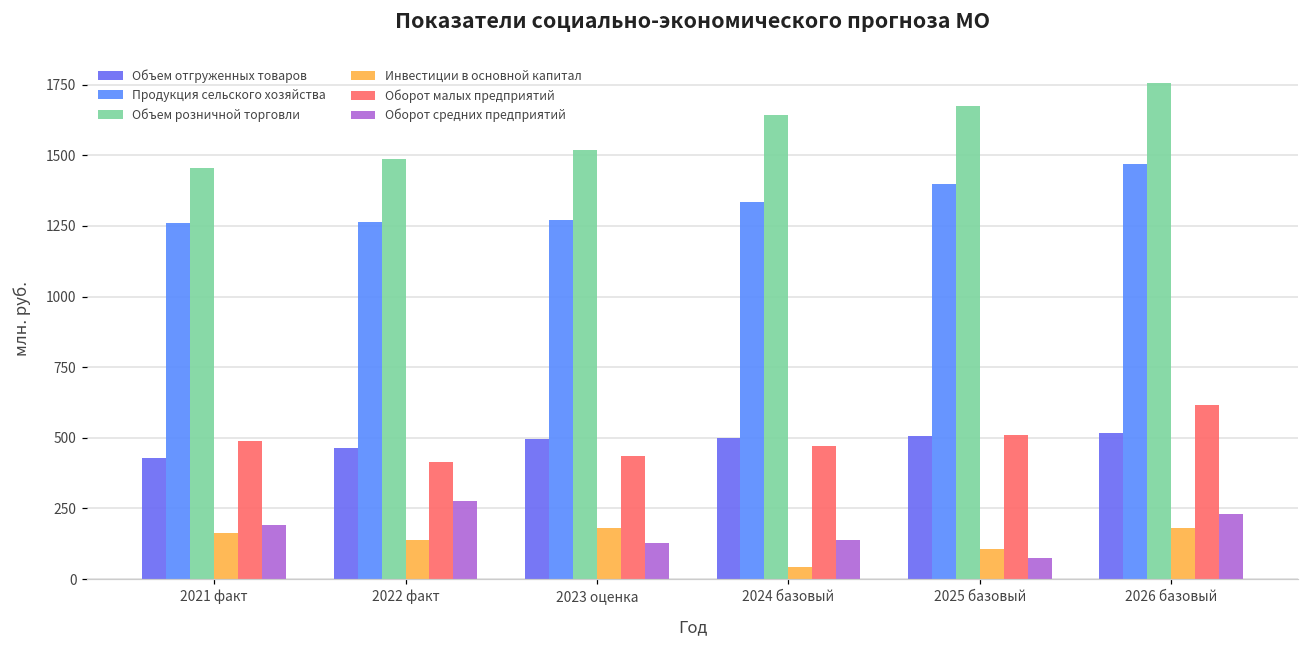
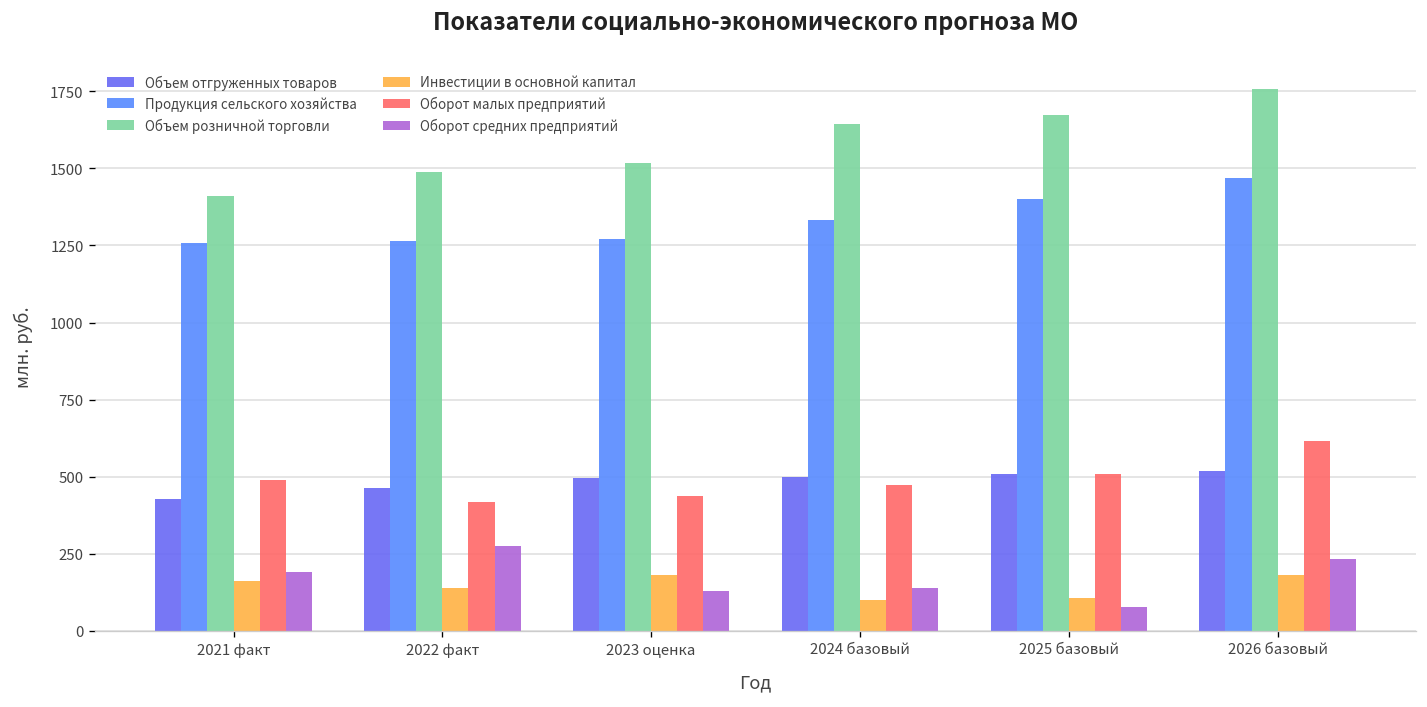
  {
    "Объем розничной торговли": {
-     "2021 факт": 1460,
+     "2021 факт": 1410,
      "2022 факт": 1490,
      "2023 оценка": 1520,
      "2024 базовый": 1640,
      "2025 базовый": 1670,
      "2026 базовый": 1760
    },
    "Инвестиции в основной капитал": {
      "2021 факт": 160,
      "2022 факт": 140,
      "2023 оценка": 180,
-     "2024 базовый": 40,
+     "2024 базовый": 100,
      "2025 базовый": 110,
      "2026 базовый": 180
    },
    "Оборот малых предприятий": {
      "2021 факт": 490,
      "2022 факт": 420,
      "2023 оценка": 440,
      "2024 базовый": 470,
      "2025 базовый": 510,
      "2026 базовый": 610
    },
    "Оборот средних предприятий": {
      "2021 факт": 190,
      "2022 факт": 270,
      "2023 оценка": 130,
      "2024 базовый": 140,
      "2025 базовый": 80,
      "2026 базовый": 230
    }
  }
